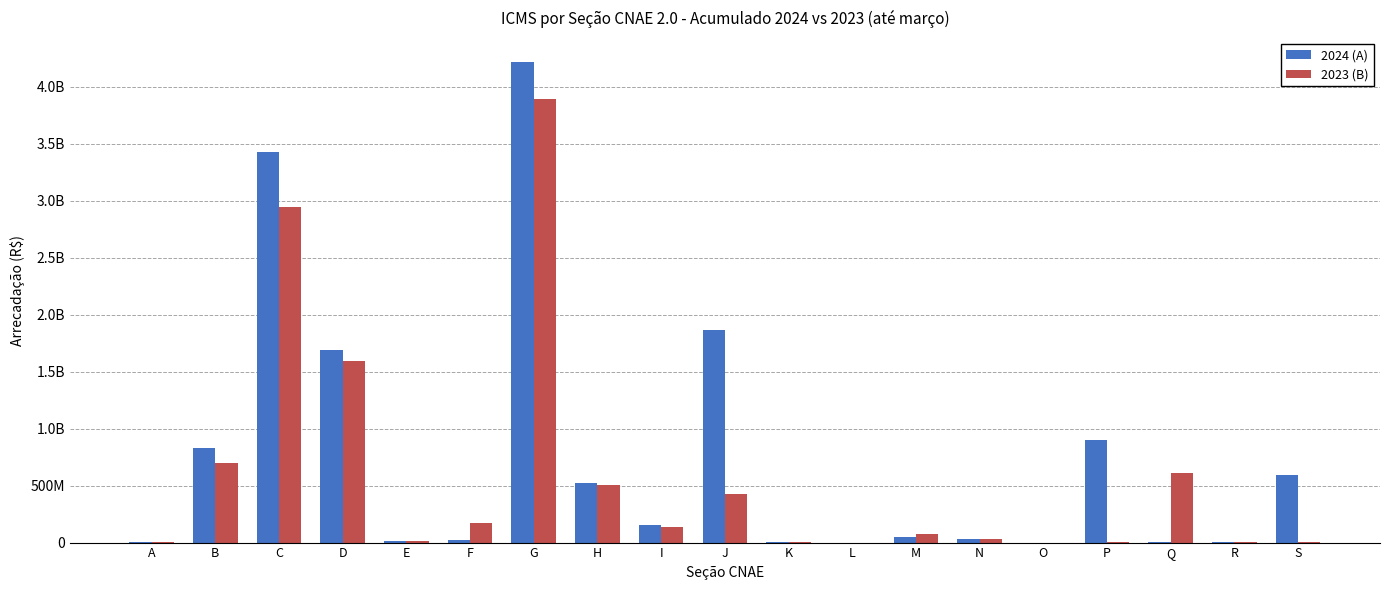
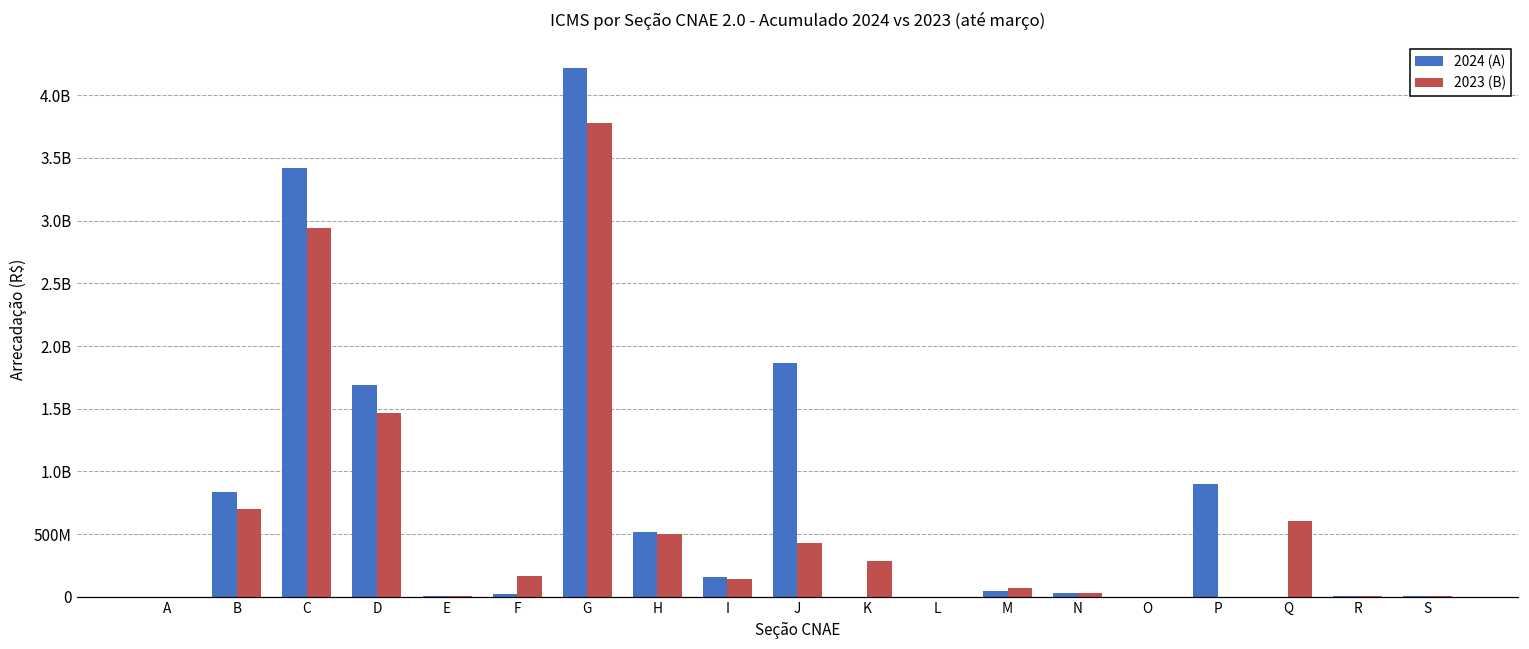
  {
    "2024 (A)": {
      "B": 830000000,
      "C": 3420000000,
      "D": 1690000000,
      "G": 4220000000,
      "H": 520000000,
      "I": 160000000,
      "J": 1870000000,
      "M": 50000000,
      "N": 30000000,
      "P": 900000000,
-     "S": 590000000
+     "S": 10000000
    },
    "2023 (B)": {
      "B": 700000000,
      "C": 2940000000,
-     "D": 1590000000,
+     "D": 1460000000,
      "F": 170000000,
-     "G": 3890000000,
+     "G": 3780000000,
      "H": 500000000,
      "I": 140000000,
      "J": 430000000,
-     "K": 0,
+     "K": 280000000,
      "M": 70000000,
      "N": 30000000,
      "Q": 610000000
    }
  }
